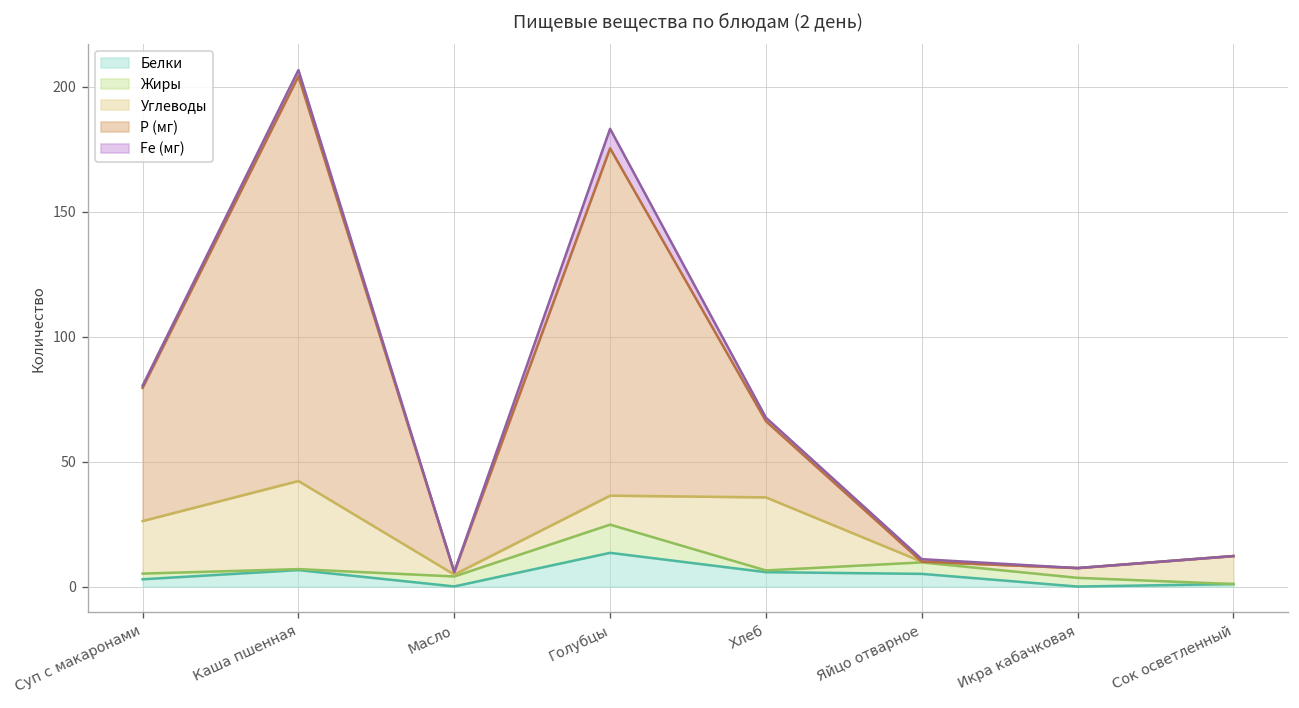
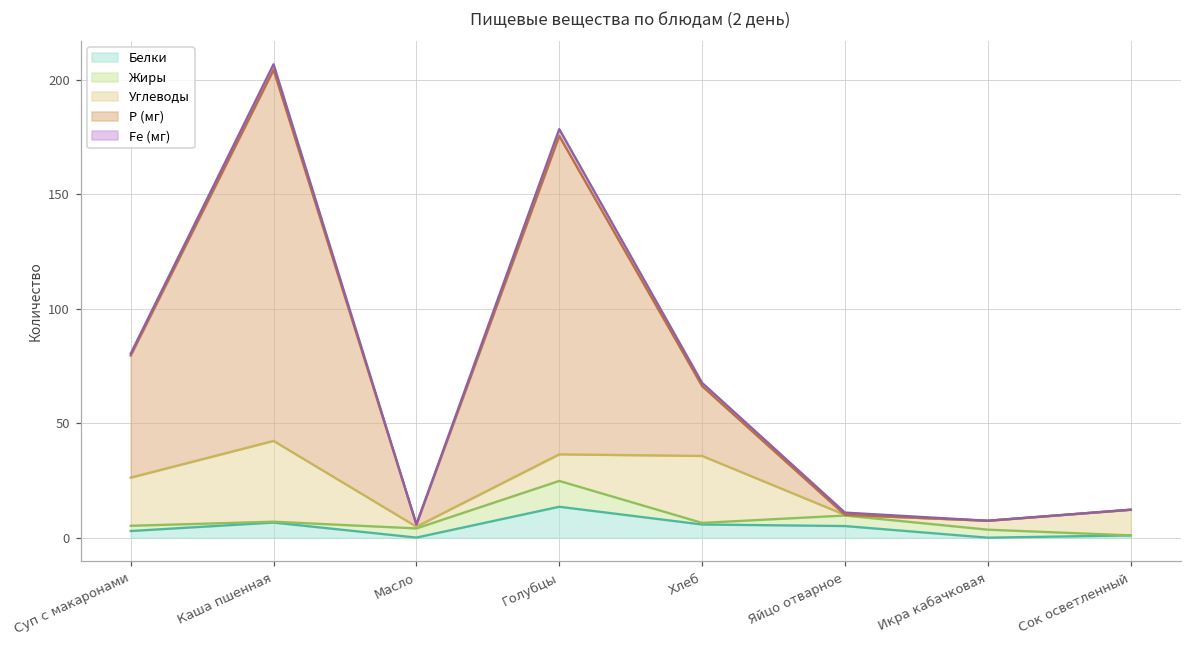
  {
    "Fe (мг)": {
      "Каша пшенная": 2,
-     "Голубцы": 8,
+     "Голубцы": 3,
      "Хлеб": 1
    }
  }
